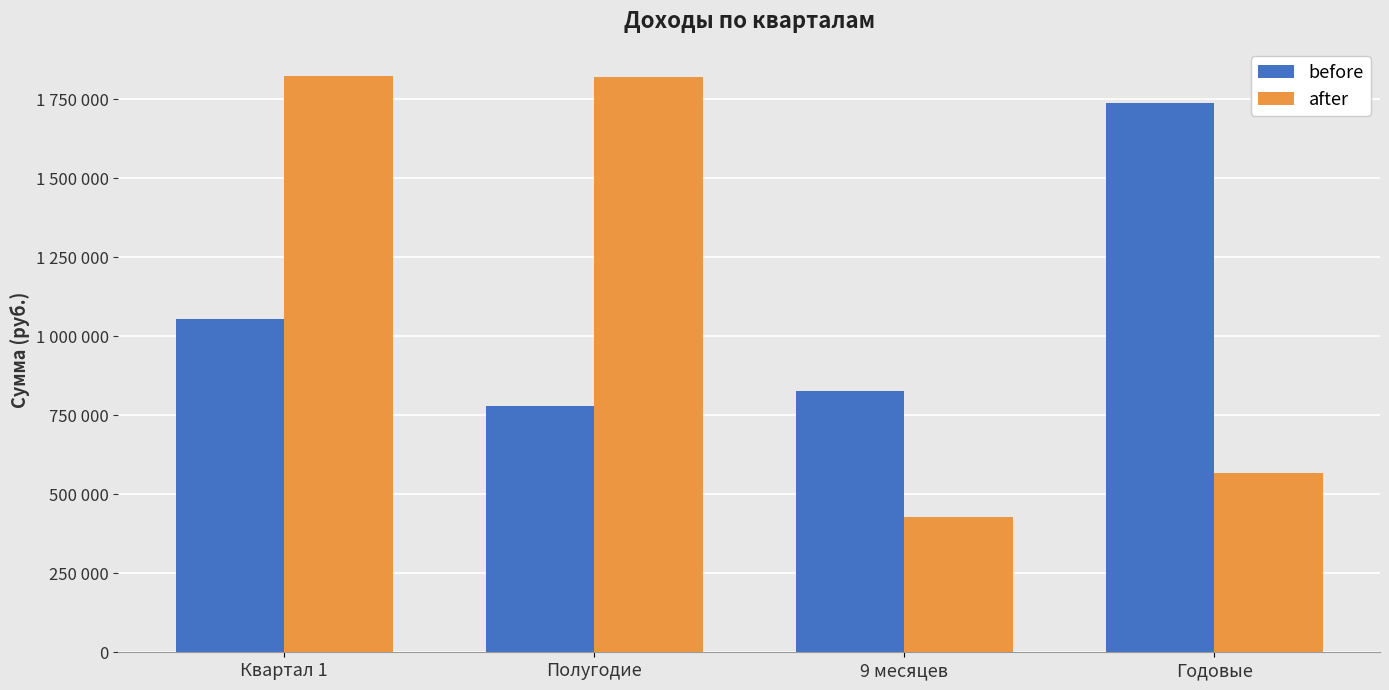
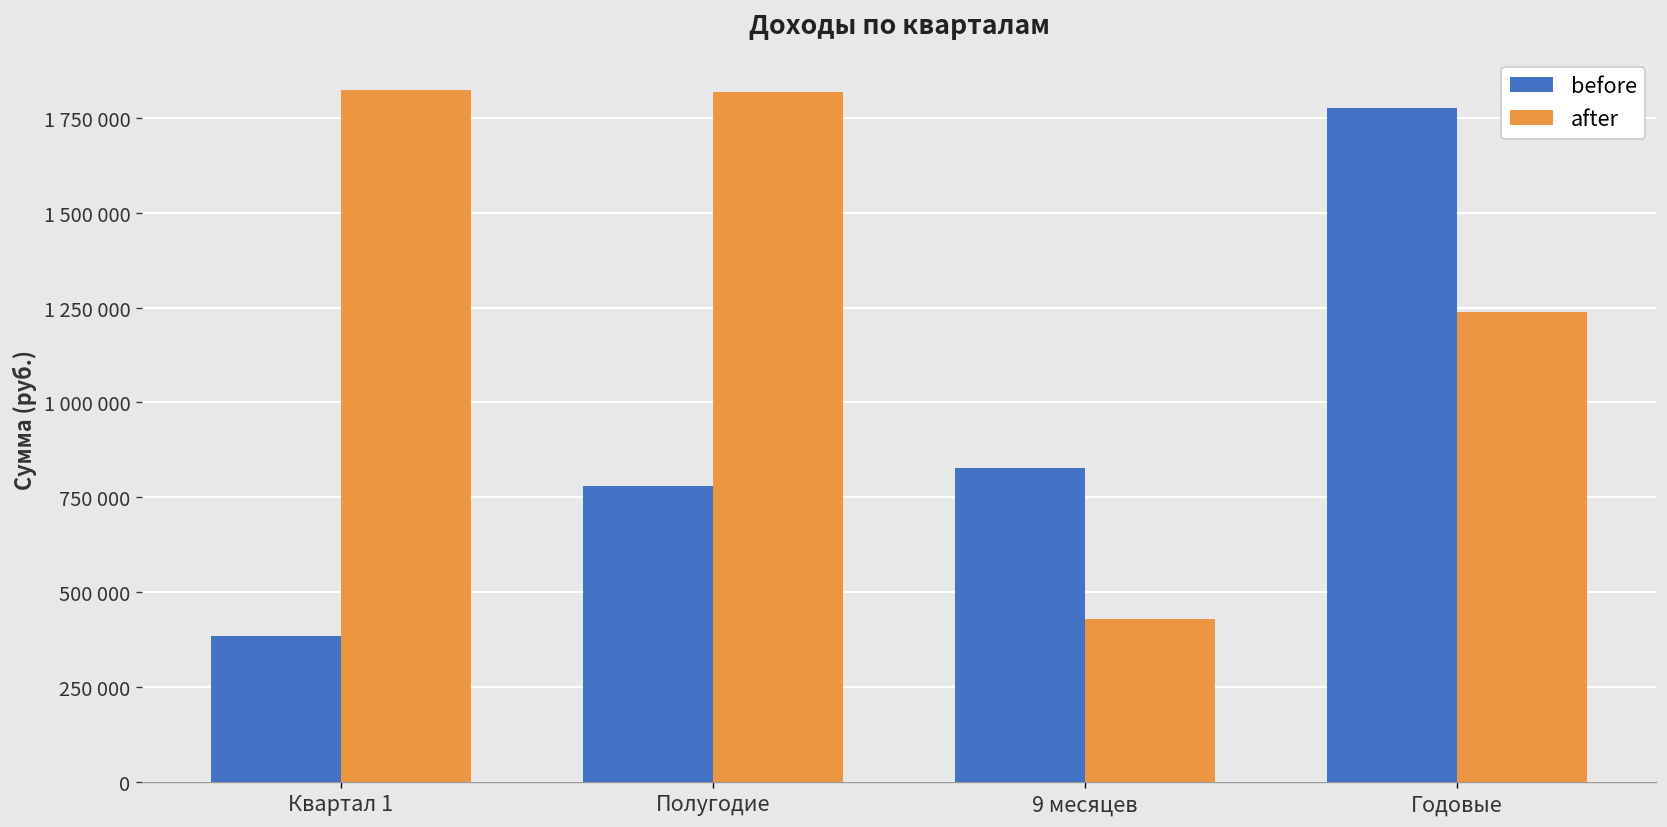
  {
    "before": {
-     "Квартал 1": 1050000,
+     "Квартал 1": 380000,
      "Полугодие": 780000,
      "9 месяцев": 830000,
-     "Годовые": 1740000
+     "Годовые": 1780000
    },
    "after": {
      "Квартал 1": 1820000,
      "Полугодие": 1820000,
      "9 месяцев": 430000,
-     "Годовые": 570000
+     "Годовые": 1240000
    }
  }
